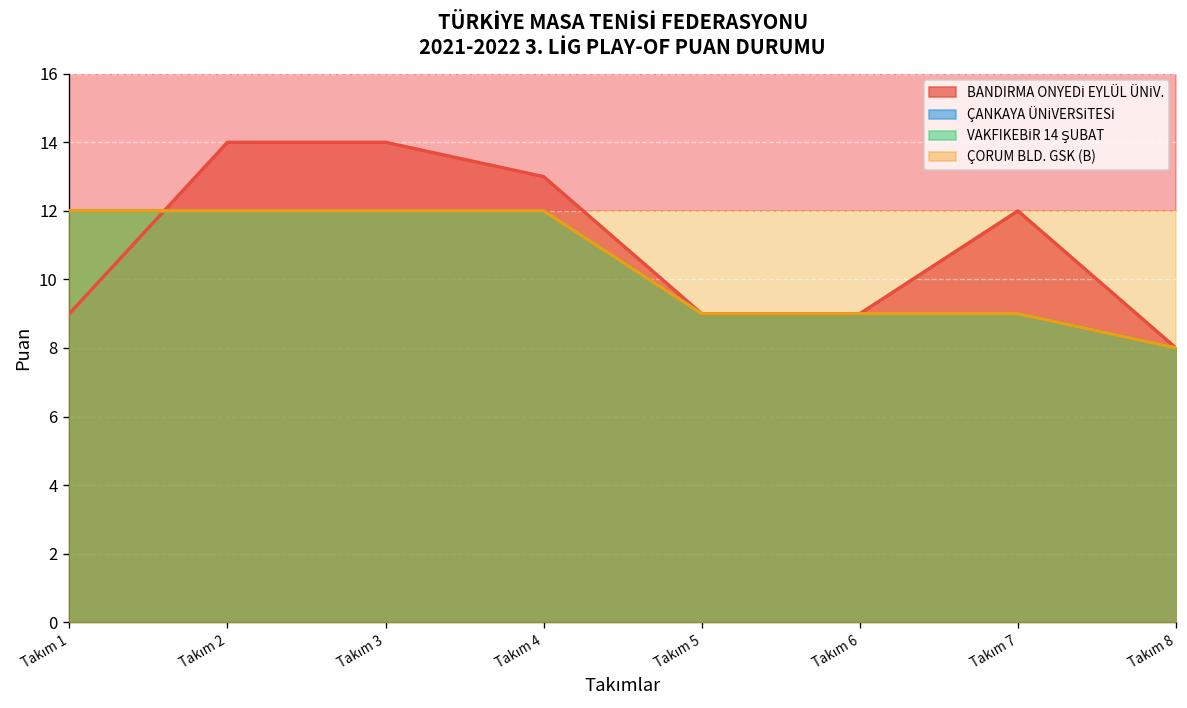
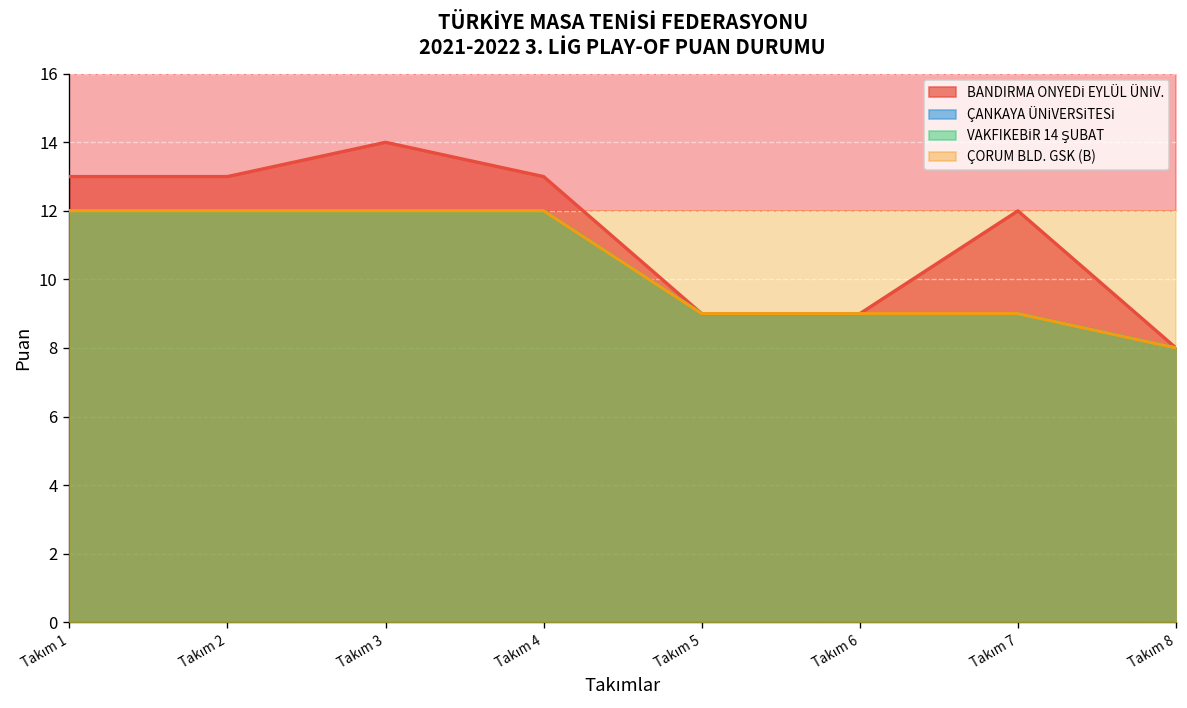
  {
    "BANDIRMA ONYEDİ EYLÜL ÜNİV.": {
-     "Takım 1": 9,
-     "Takım 2": 14,
+     "Takım 1": 13,
+     "Takım 2": 13,
      "Takım 3": 14,
      "Takım 4": 13,
      "Takım 7": 12
    }
  }
